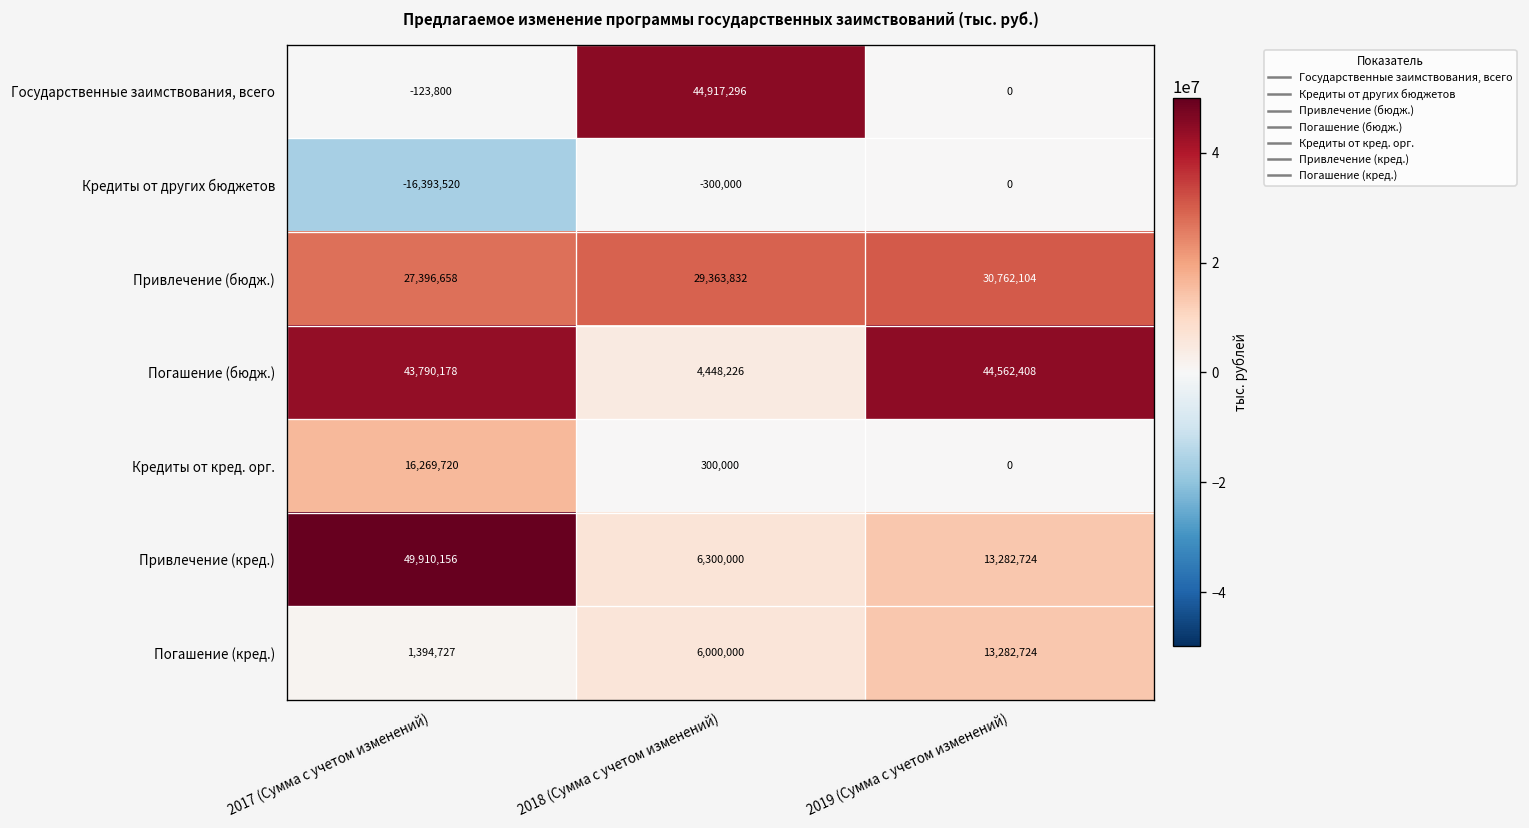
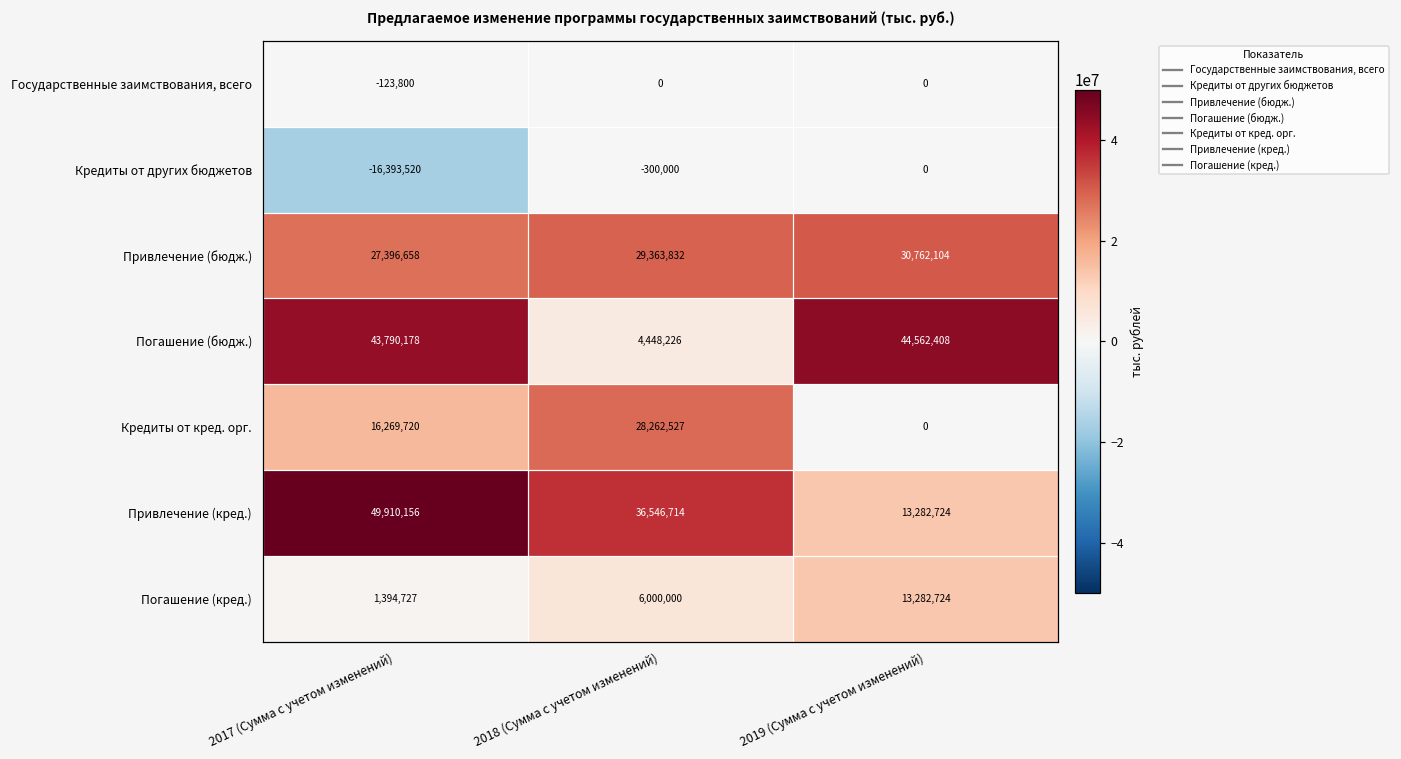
  {
    "Государственные заимствования, всего": {
      "2017 (Сумма с учетом изменений)": "-123,800",
-     "2018 (Сумма с учетом изменений)": "44,917,296",
+     "2018 (Сумма с учетом изменений)": "0",
      "2019 (Сумма с учетом изменений)": "0"
    },
    "Кредиты от других бюджетов": {
      "2017 (Сумма с учетом изменений)": "-16,393,520",
      "2018 (Сумма с учетом изменений)": "-300,000",
      "2019 (Сумма с учетом изменений)": "0"
    },
    "Привлечение (бюдж.)": {
      "2017 (Сумма с учетом изменений)": "27,396,658",
      "2018 (Сумма с учетом изменений)": "29,363,832",
      "2019 (Сумма с учетом изменений)": "30,762,104"
    },
    "Погашение (бюдж.)": {
      "2017 (Сумма с учетом изменений)": "43,790,178",
      "2018 (Сумма с учетом изменений)": "4,448,226",
      "2019 (Сумма с учетом изменений)": "44,562,408"
    },
    "Кредиты от кред. орг.": {
      "2017 (Сумма с учетом изменений)": "16,269,720",
-     "2018 (Сумма с учетом изменений)": "300,000",
+     "2018 (Сумма с учетом изменений)": "28,262,527",
      "2019 (Сумма с учетом изменений)": "0"
    },
    "Привлечение (кред.)": {
      "2017 (Сумма с учетом изменений)": "49,910,156",
-     "2018 (Сумма с учетом изменений)": "6,300,000",
+     "2018 (Сумма с учетом изменений)": "36,546,714",
      "2019 (Сумма с учетом изменений)": "13,282,724"
    },
    "Погашение (кред.)": {
      "2017 (Сумма с учетом изменений)": "1,394,727",
      "2018 (Сумма с учетом изменений)": "6,000,000",
      "2019 (Сумма с учетом изменений)": "13,282,724"
    }
  }
